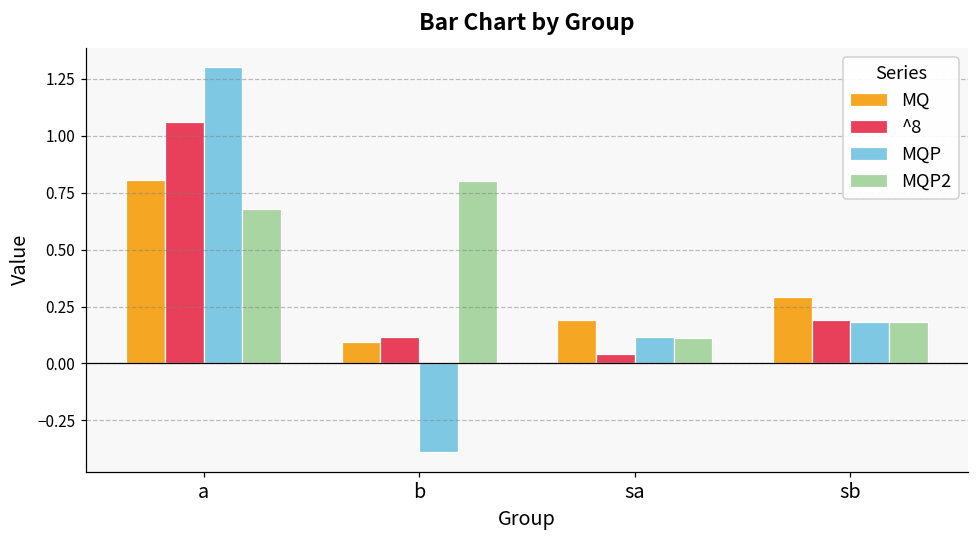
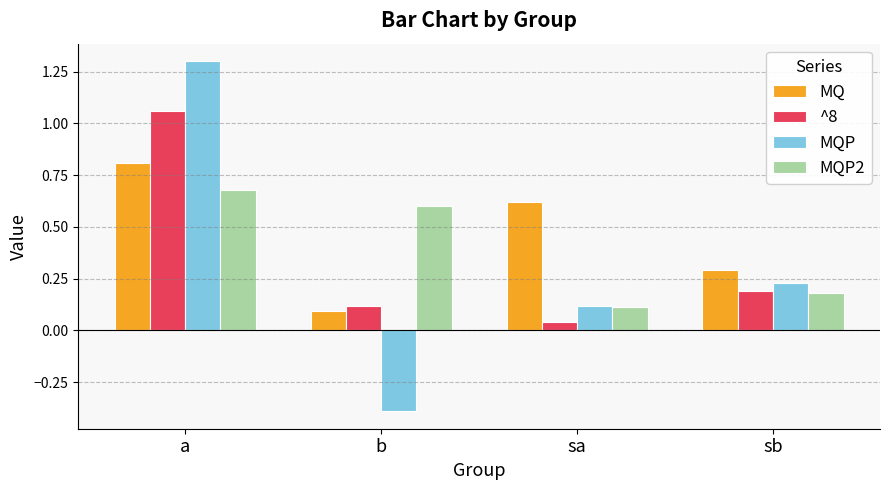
  {
    "MQ": {
      "a": 0.81,
      "b": 0.09,
-     "sa": 0.19,
+     "sa": 0.62,
      "sb": 0.29
    },
    "^8": {
      "a": 1.06,
      "b": 0.12,
      "sa": 0.04,
      "sb": 0.19
    },
    "MQP": {
      "a": 1.30,
      "b": -0.39,
      "sa": 0.12,
-     "sb": 0.18
+     "sb": 0.23
    },
    "MQP2": {
      "a": 0.68,
-     "b": 0.8,
+     "b": 0.6,
      "sa": 0.11,
      "sb": 0.18
    }
  }
